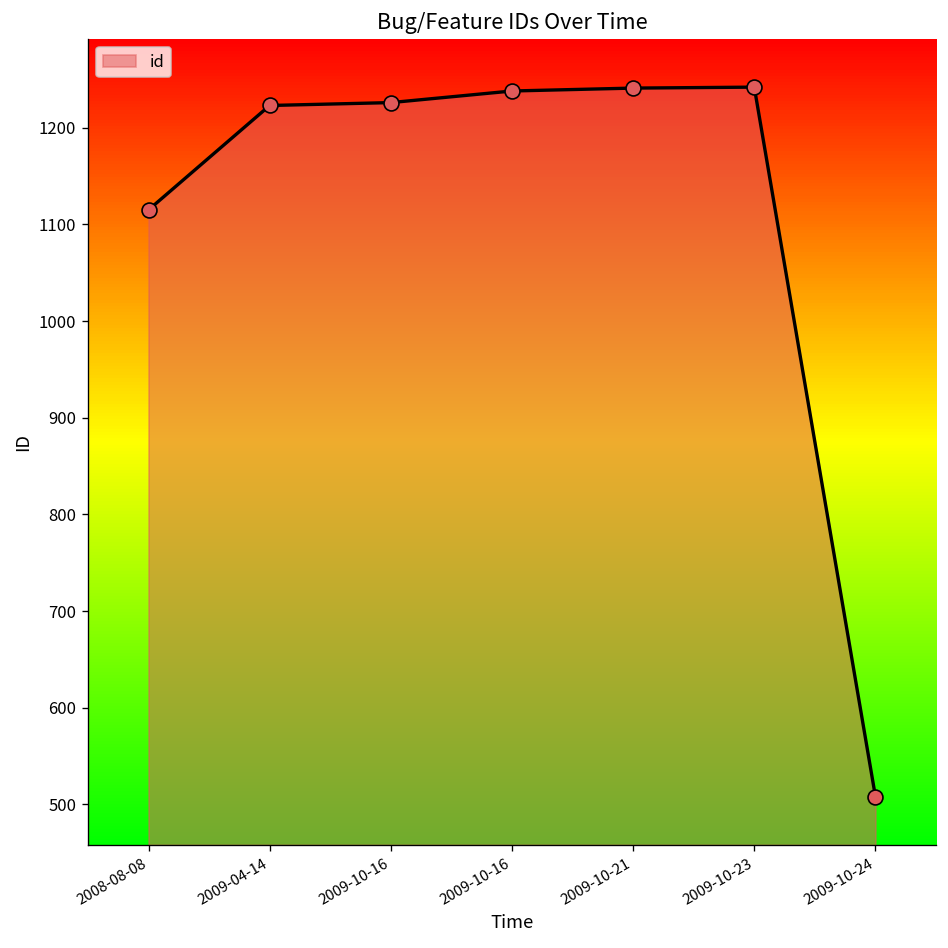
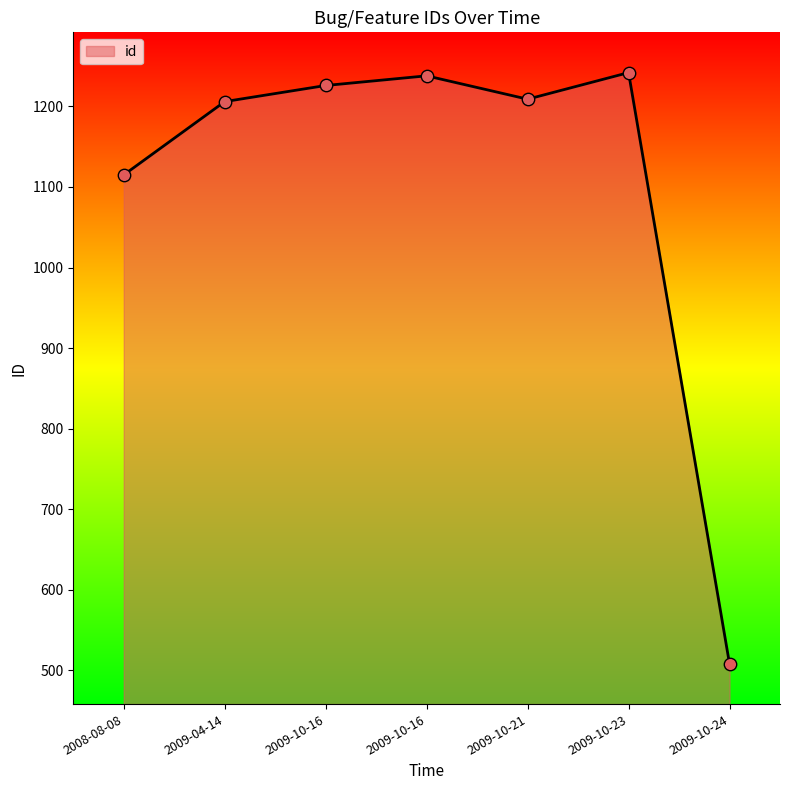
  {
    "2008-08-08": 1120,
-   "2009-04-14": 1220,
-   "2009-10-21": 1240,
+   "2009-04-14": 1210,
+   "2009-10-21": 1210,
    "2009-10-23": 1240,
    "2009-10-24": 510
  }
